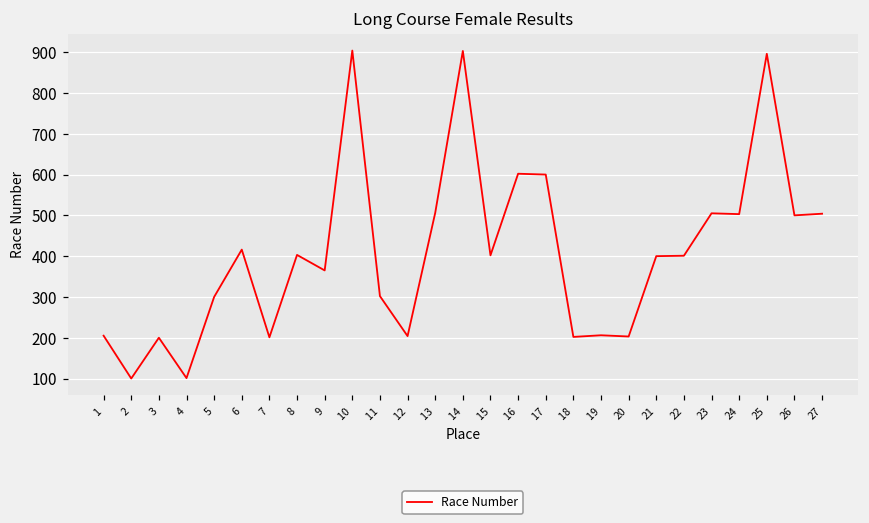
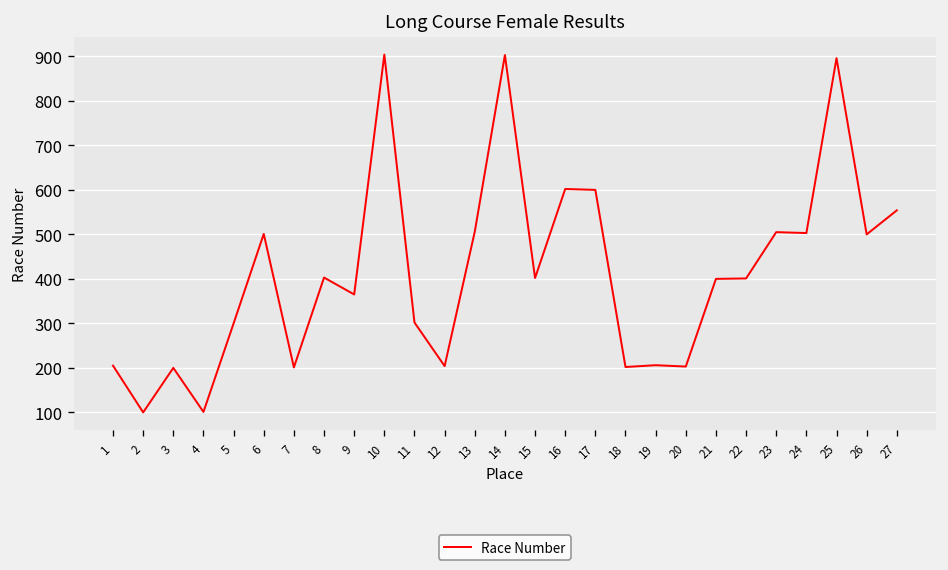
  {
    "1": 210,
    "2": 100,
    "3": 200,
    "4": 100,
    "5": 300,
-   "6": 420,
+   "6": 500,
    "7": 200,
    "8": 400,
    "9": 370,
    "10": 900,
    "11": 300,
    "12": 200,
    "13": 510,
    "14": 900,
    "15": 400,
    "16": 600,
    "17": 600,
    "18": 200,
    "19": 210,
    "20": 200,
    "21": 400,
    "22": 400,
    "23": 510,
    "24": 500,
    "25": 900,
    "26": 500,
-   "27": 500
+   "27": 550
  }
